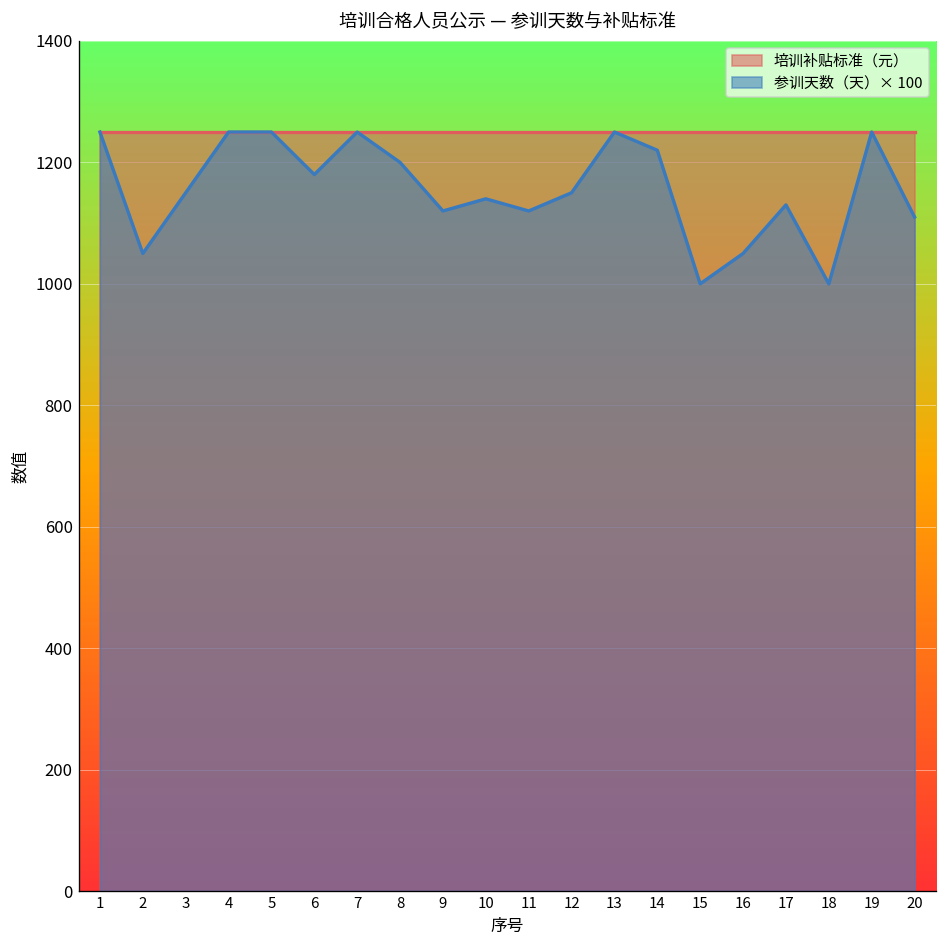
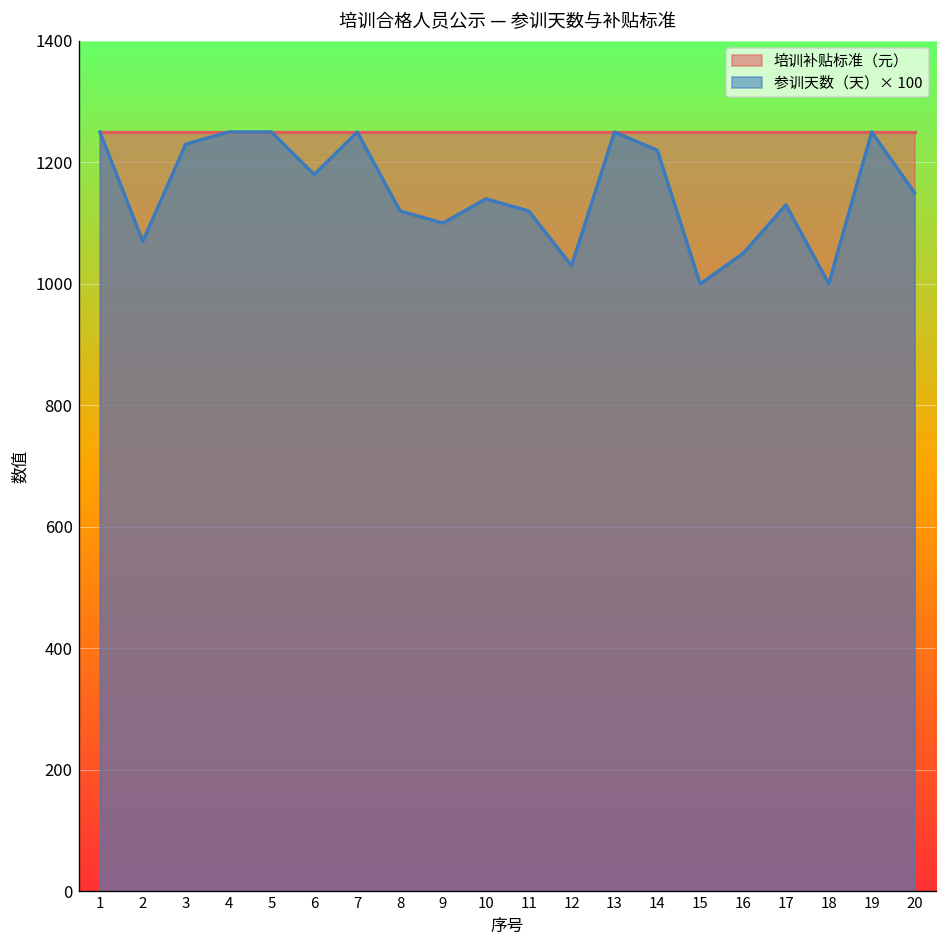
  {
    "培训补贴标准（元）": {
      "2": 1250,
      "3": 1250,
      "6": 1250,
      "8": 1250,
      "9": 1250,
      "10": 1250,
      "11": 1250,
      "12": 1250,
      "14": 1250,
      "15": 1250,
      "16": 1250,
      "17": 1250,
      "18": 1250,
      "20": 1250
    },
    "参训天数（天）× 100": {
-     "2": 1050,
-     "3": 1150,
+     "2": 1070,
+     "3": 1230,
      "6": 1180,
-     "8": 1200,
-     "9": 1120,
+     "8": 1120,
+     "9": 1100,
      "10": 1140,
      "11": 1120,
-     "12": 1150,
+     "12": 1030,
      "14": 1220,
      "15": 1000,
      "16": 1050,
      "17": 1130,
      "18": 1000,
-     "20": 1110
+     "20": 1150
    }
  }
